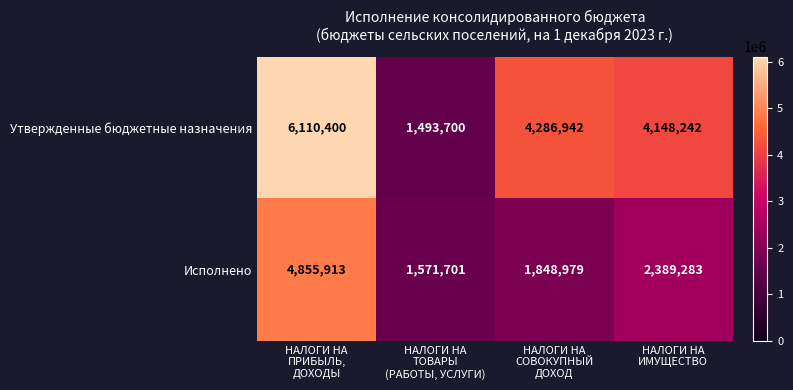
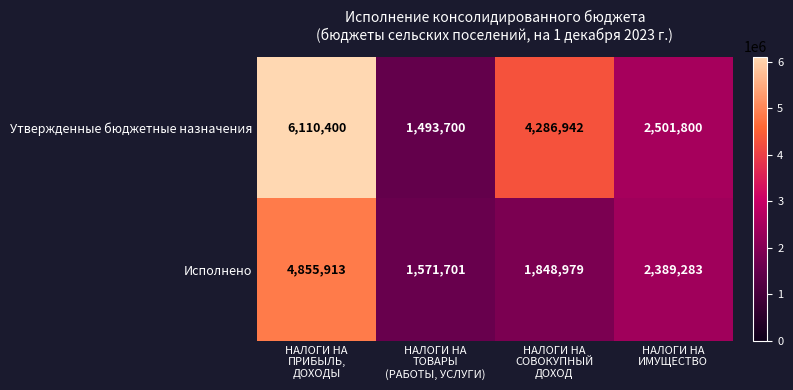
  {
    "Утвержденные бюджетные назначения": {
      "НАЛОГИ НА ПРИБЫЛЬ, ДОХОДЫ": "6,110,400",
      "НАЛОГИ НА ТОВАРЫ (РАБОТЫ, УСЛУГИ)": "1,493,700",
      "НАЛОГИ НА СОВОКУПНЫЙ ДОХОД": "4,286,942",
-     "НАЛОГИ НА ИМУЩЕСТВО": "4,148,242"
+     "НАЛОГИ НА ИМУЩЕСТВО": "2,501,800"
    },
    "Исполнено": {
      "НАЛОГИ НА ПРИБЫЛЬ, ДОХОДЫ": "4,855,913",
      "НАЛОГИ НА ТОВАРЫ (РАБОТЫ, УСЛУГИ)": "1,571,701",
      "НАЛОГИ НА СОВОКУПНЫЙ ДОХОД": "1,848,979",
      "НАЛОГИ НА ИМУЩЕСТВО": "2,389,283"
    }
  }
